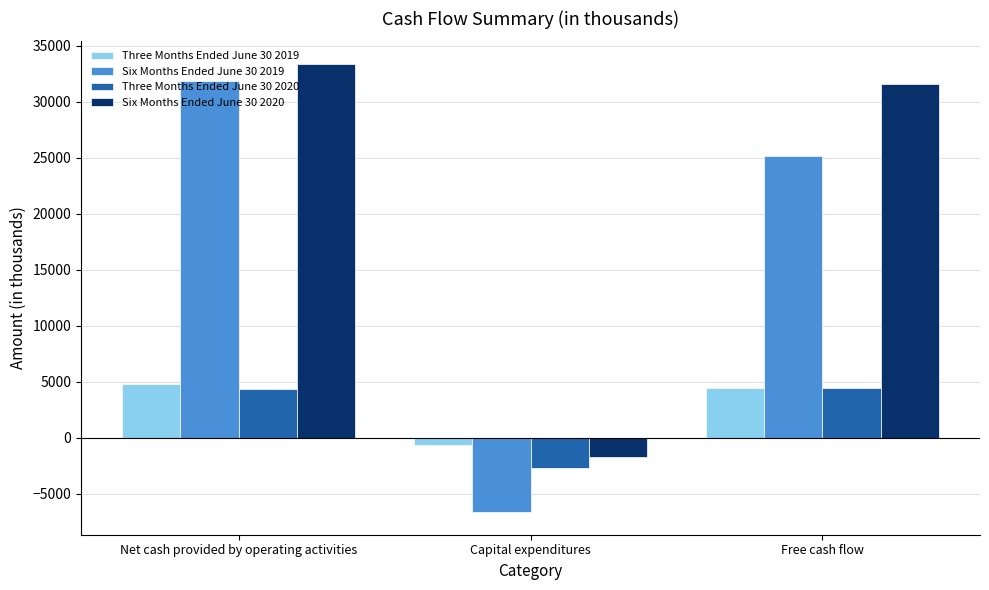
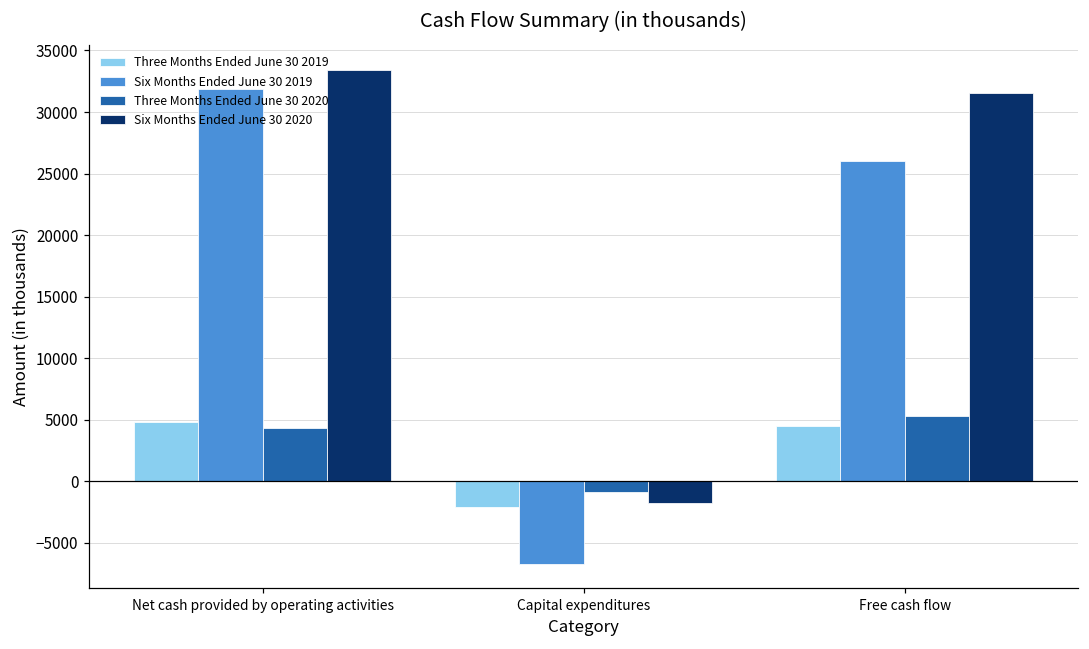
  {
    "Three Months Ended June 30 2019": {
      "Net cash provided by operating activities": 4800,
-     "Capital expenditures": -700,
+     "Capital expenditures": -2100,
      "Free cash flow": 4500
    },
    "Six Months Ended June 30 2019": {
      "Net cash provided by operating activities": 31900,
      "Capital expenditures": -6700,
-     "Free cash flow": 25200
+     "Free cash flow": 26000
    },
    "Three Months Ended June 30 2020": {
      "Net cash provided by operating activities": 4400,
-     "Capital expenditures": -2800,
-     "Free cash flow": 4500
+     "Capital expenditures": -900,
+     "Free cash flow": 5300
    },
    "Six Months Ended June 30 2020": {
      "Net cash provided by operating activities": 33400,
      "Capital expenditures": -1700,
      "Free cash flow": 31600
    }
  }
